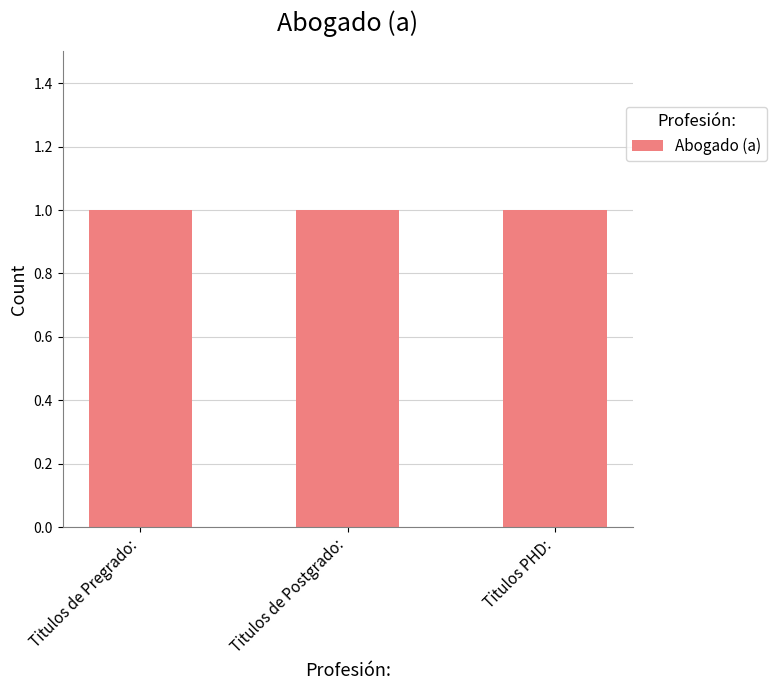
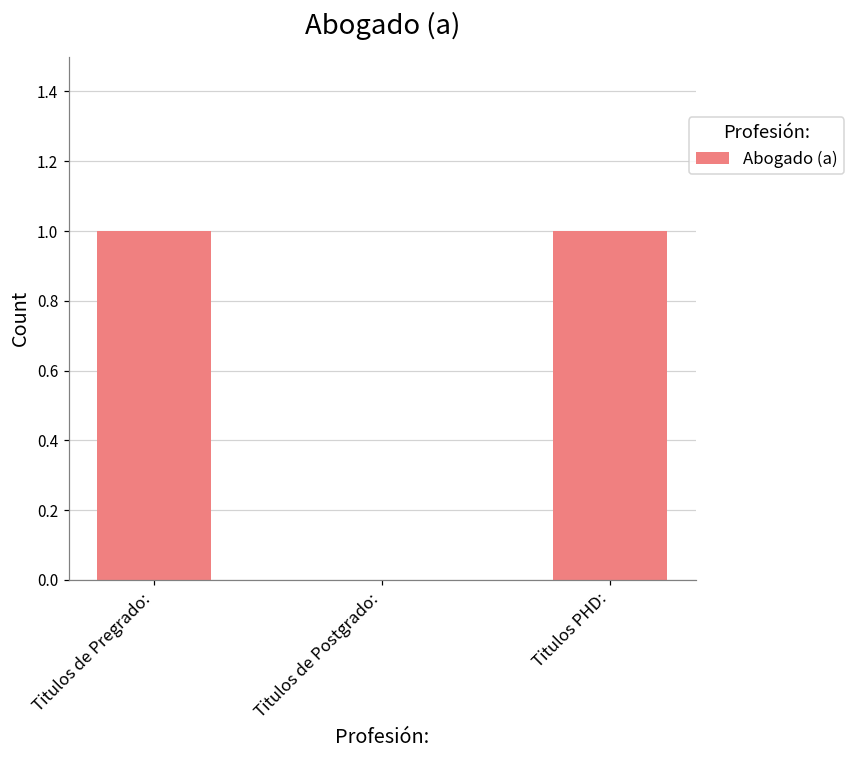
  {
    "Titulos de Pregrado:": 1,
-   "Titulos de Postgrado:": 1,
+   "Titulos de Postgrado:": 0,
    "Titulos PHD:": 1
  }
